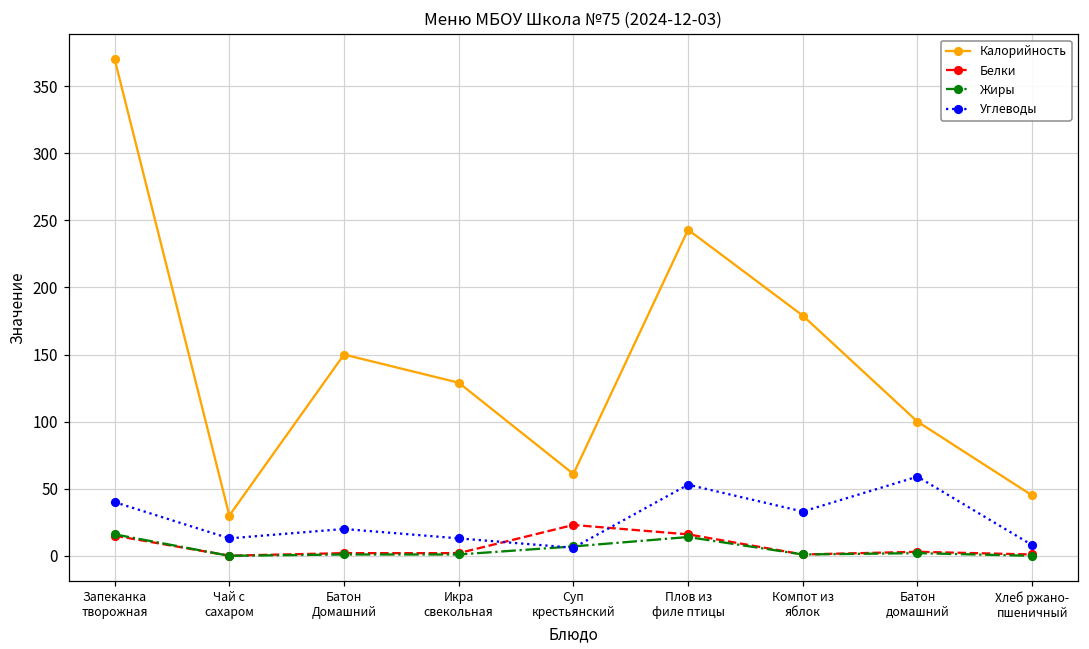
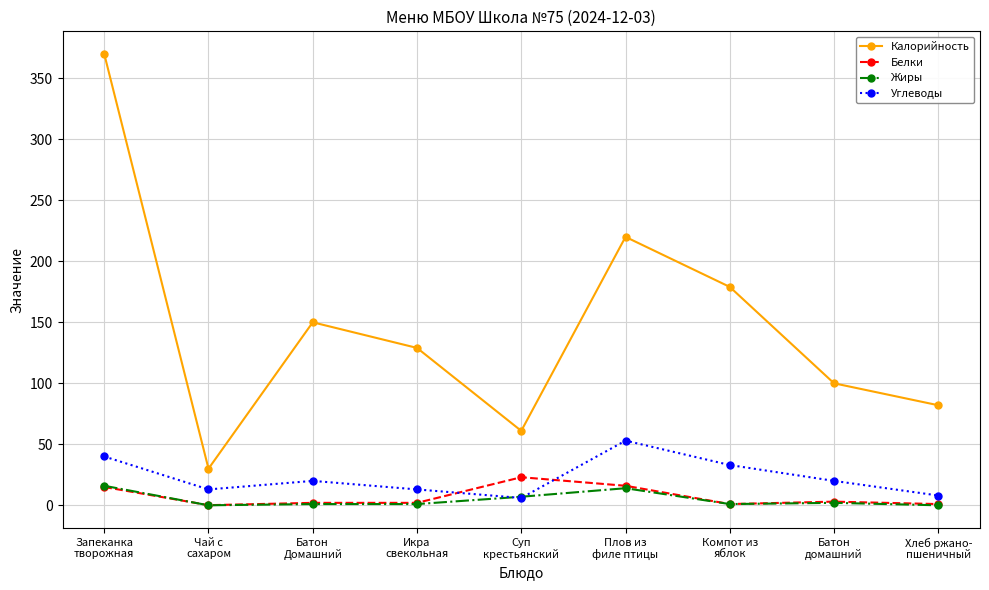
  {
    "Калорийность": {
      "Запеканка творожная": 370,
      "Чай с сахаром": 30,
      "Батон Домашний": 150,
      "Икра свекольная": 129,
      "Суп крестьянский": 61,
-     "Плов из филе птицы": 243,
+     "Плов из филе птицы": 220,
      "Компот из яблок": 179,
      "Батон домашний": 100,
-     "Хлеб ржано- пшеничный": 45
+     "Хлеб ржано- пшеничный": 82
    },
    "Белки": {
      "Суп крестьянский": 23
    },
    "Углеводы": {
      "Запеканка творожная": 40,
      "Чай с сахаром": 13,
      "Батон Домашний": 20,
      "Икра свекольная": 13,
      "Плов из филе птицы": 53,
      "Компот из яблок": 33,
-     "Батон домашний": 59,
+     "Батон домашний": 20,
      "Хлеб ржано- пшеничный": 8
    }
  }
